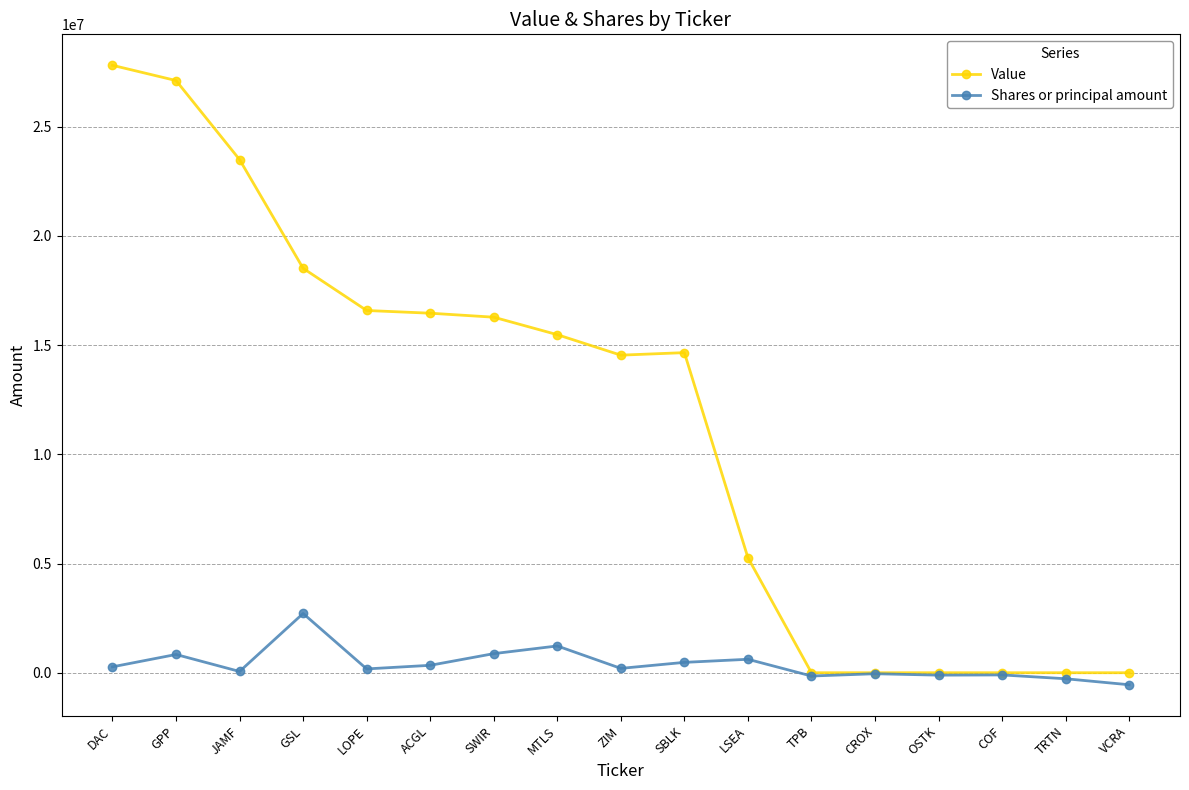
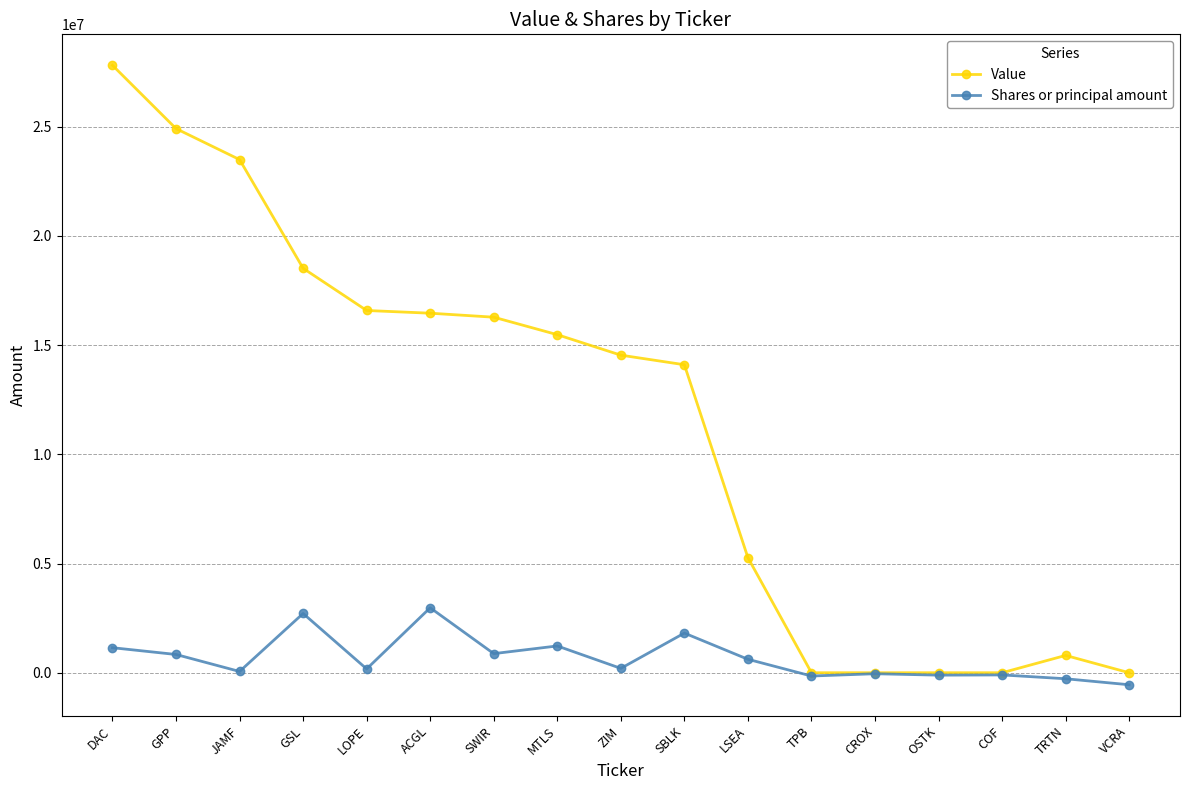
  {
    "Value": {
      "DAC": 27800000,
-     "GPP": 27100000,
+     "GPP": 24900000,
      "JAMF": 23500000,
      "GSL": 18500000,
      "LOPE": 16600000,
      "ACGL": 16500000,
      "SWIR": 16300000,
      "MTLS": 15500000,
      "ZIM": 14500000,
-     "SBLK": 14700000,
+     "SBLK": 14100000,
      "LSEA": 5300000,
      "TPB": 0,
-     "TRTN": 0,
+     "TRTN": 800000,
      "VCRA": 0
    },
    "Shares or principal amount": {
-     "DAC": 300000,
+     "DAC": 1100000,
      "GPP": 800000,
      "JAMF": 100000,
      "GSL": 2700000,
      "LOPE": 200000,
-     "ACGL": 300000,
+     "ACGL": 3000000,
      "SWIR": 900000,
      "MTLS": 1200000,
      "ZIM": 200000,
-     "SBLK": 500000,
+     "SBLK": 1800000,
      "LSEA": 600000,
      "TPB": -200000,
      "TRTN": -300000,
      "VCRA": -600000
    }
  }
